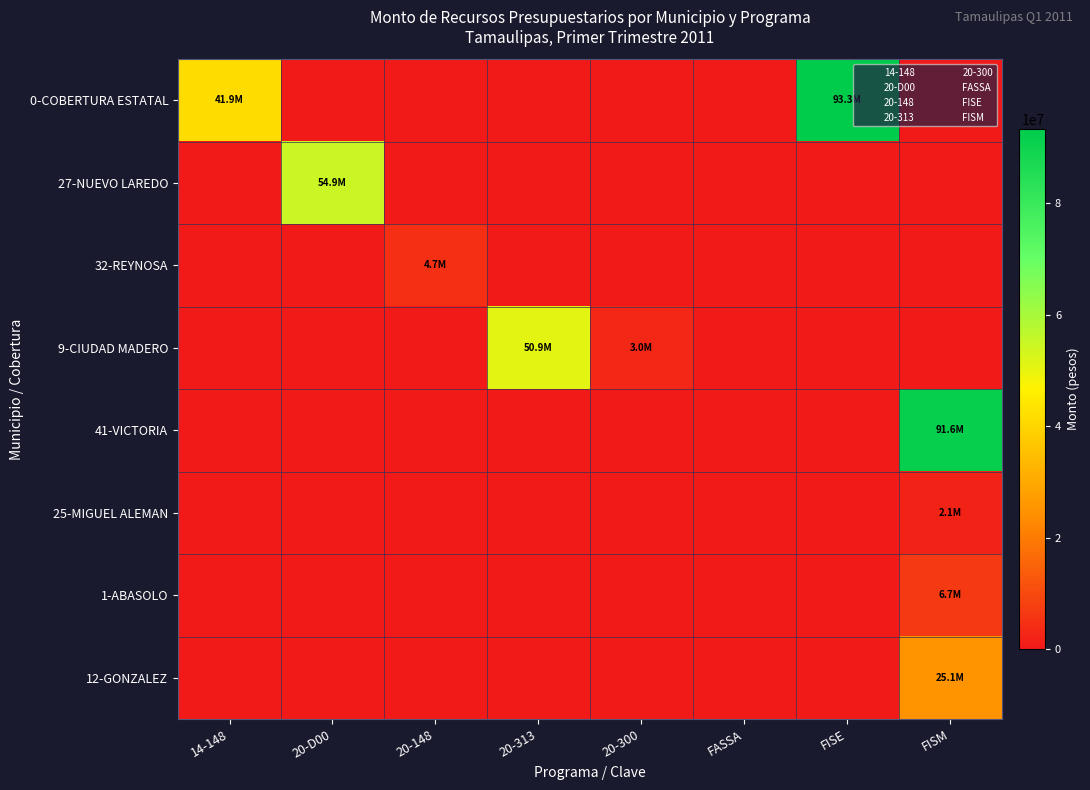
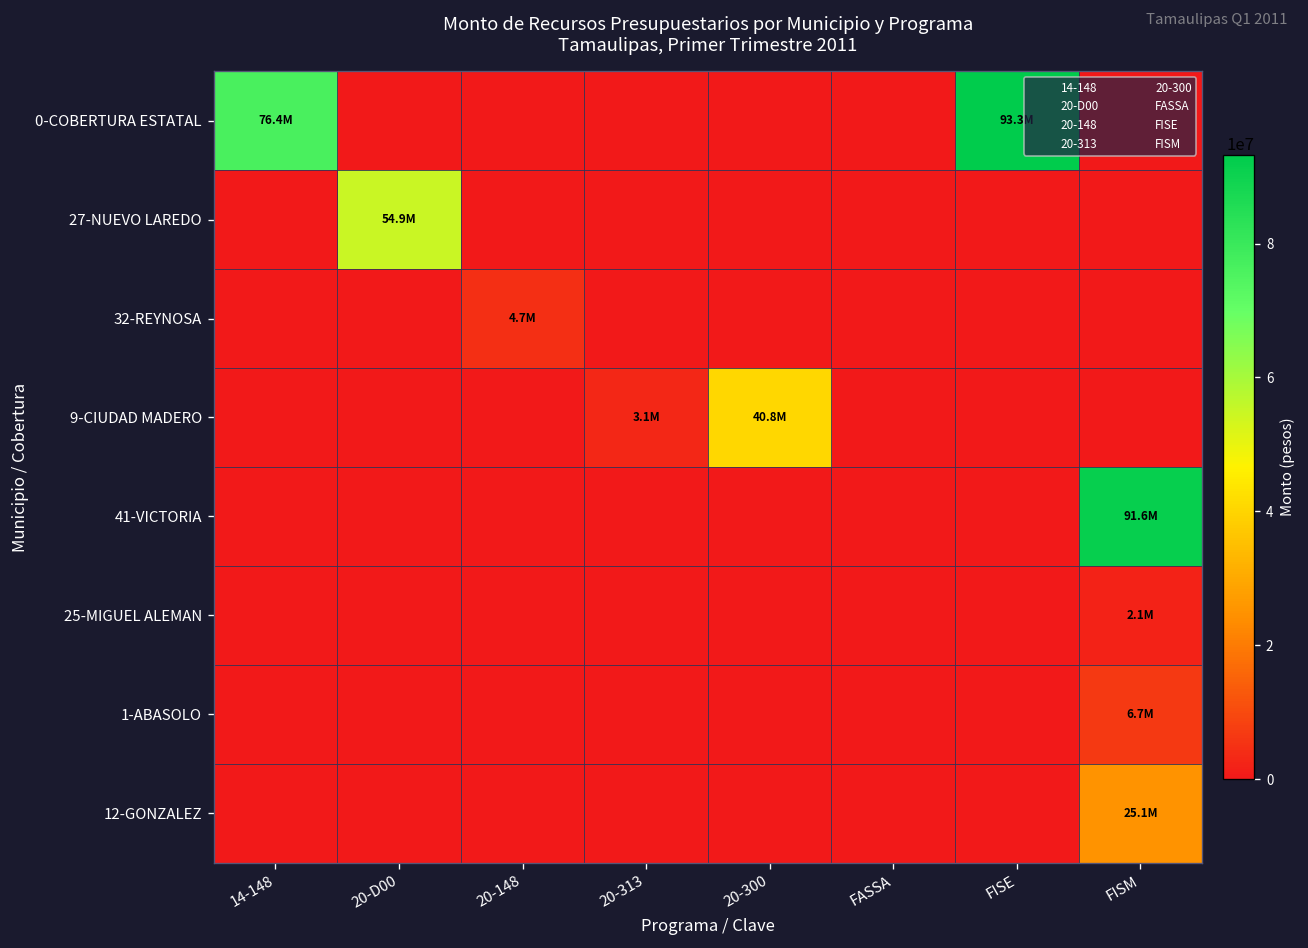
  {
    "0-COBERTURA ESTATAL": {
-     "14-148": "41.9M"
+     "14-148": "76.4M"
    },
    "27-NUEVO LAREDO": {
      "20-D00": "54.9M"
    },
    "32-REYNOSA": {
      "20-148": "4.7M"
    },
    "9-CIUDAD MADERO": {
-     "20-313": "50.9M",
-     "20-300": "3.0M"
+     "20-313": "3.1M",
+     "20-300": "40.8M"
    },
    "41-VICTORIA": {
      "FISM": "91.6M"
    },
    "25-MIGUEL ALEMAN": {
      "FISM": "2.1M"
    },
    "1-ABASOLO": {
      "FISM": "6.7M"
    },
    "12-GONZALEZ": {
      "FISM": "25.1M"
    }
  }
